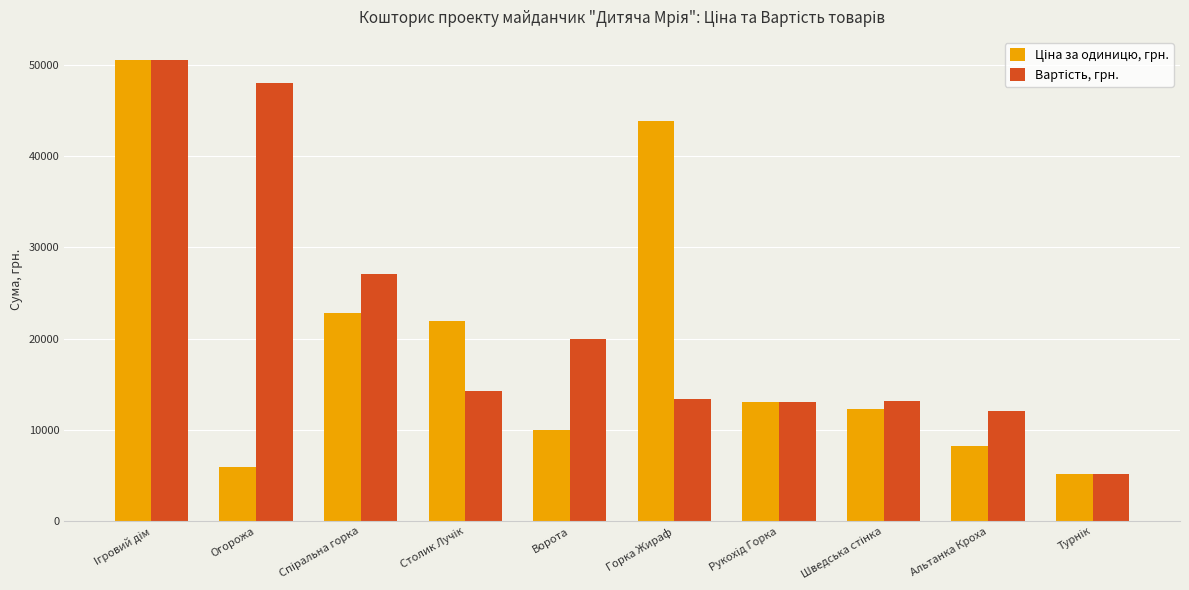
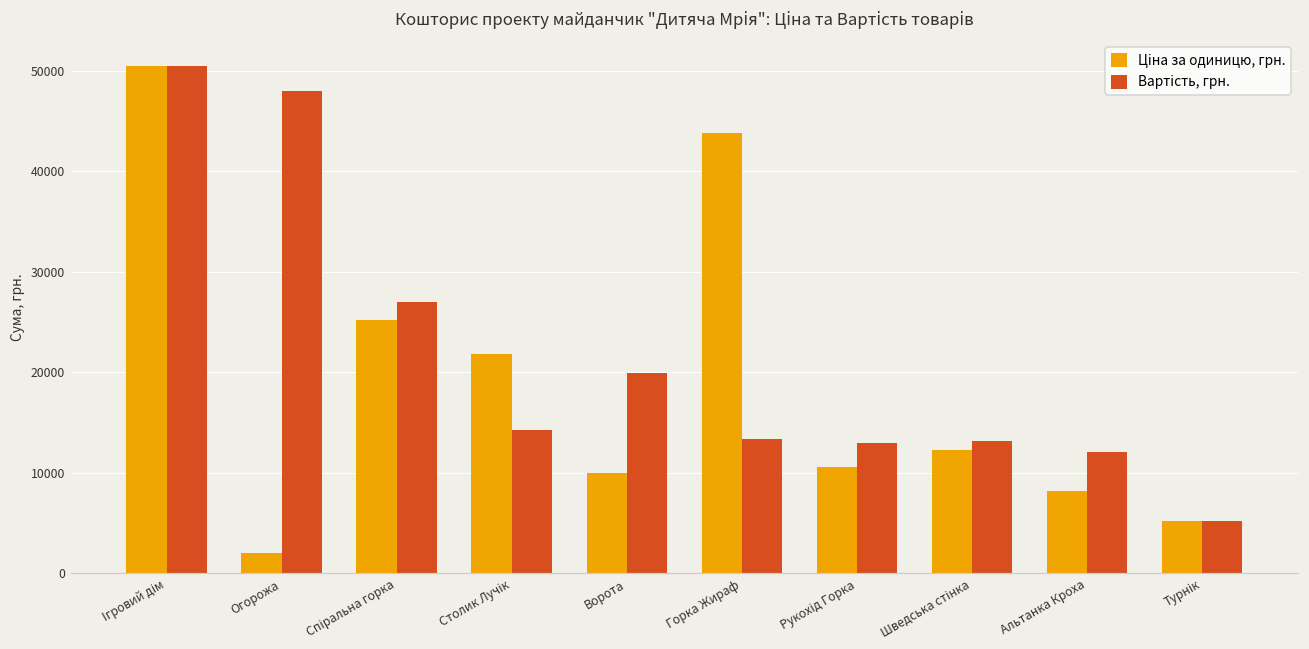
  {
    "Ціна за одиницю, грн.": {
      "Ігровий дім": 51000,
-     "Огорожа": 6000,
-     "Спіральна горка": 23000,
+     "Огорожа": 2000,
+     "Спіральна горка": 25000,
      "Столик Лучік": 22000,
      "Ворота": 10000,
      "Горка Жираф": 44000,
-     "Рукохід Горка": 13000,
+     "Рукохід Горка": 11000,
      "Шведська стінка": 12000,
      "Альтанка Кроха": 8000,
      "Турнік": 5000
    },
    "Вартість, грн.": {
      "Ігровий дім": 51000,
      "Огорожа": 48000,
      "Спіральна горка": 27000,
      "Столик Лучік": 14000,
      "Ворота": 20000,
      "Горка Жираф": 13000,
      "Рукохід Горка": 13000,
      "Шведська стінка": 13000,
      "Альтанка Кроха": 12000,
      "Турнік": 5000
    }
  }
